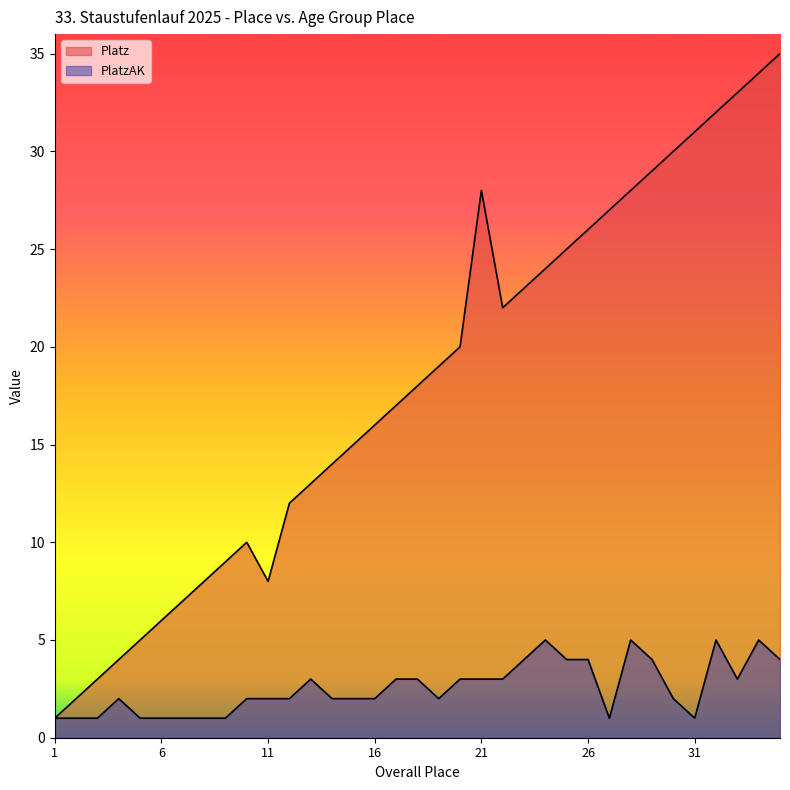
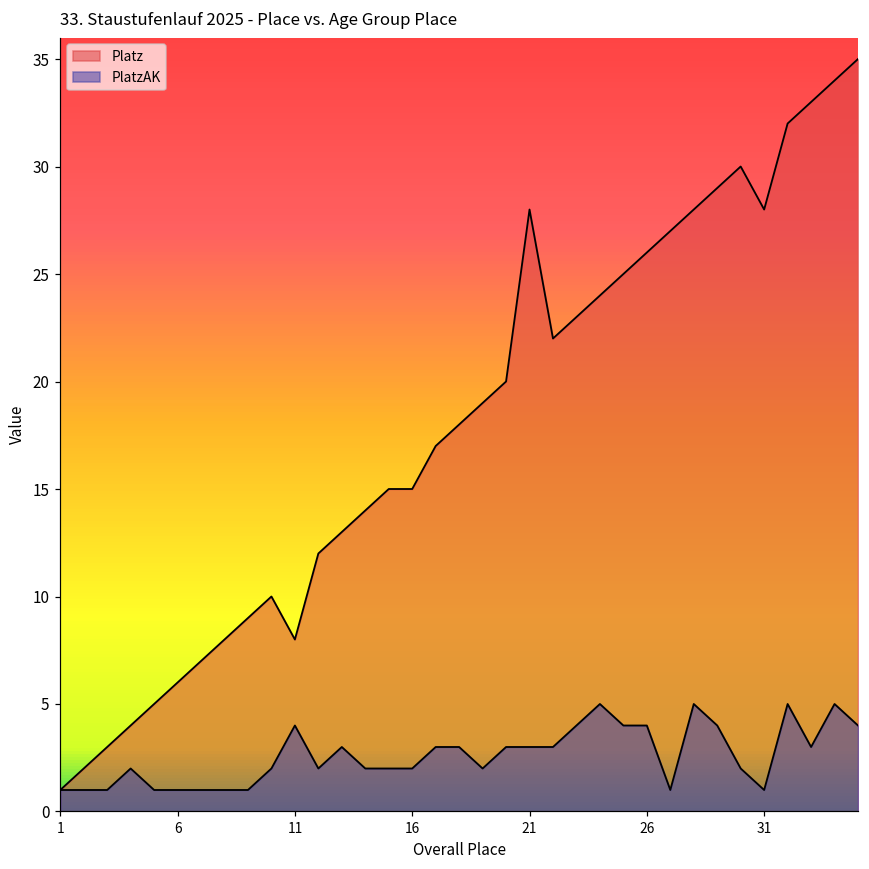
  {
    "Platz": {
      "6": 6,
      "11": 8,
-     "16": 16,
+     "16": 15,
      "21": 28,
      "26": 26,
-     "31": 31
+     "31": 28
    },
    "PlatzAK": {
      "6": 1,
-     "11": 2,
+     "11": 4,
      "16": 2,
      "21": 3,
      "26": 4,
      "31": 1
    }
  }
